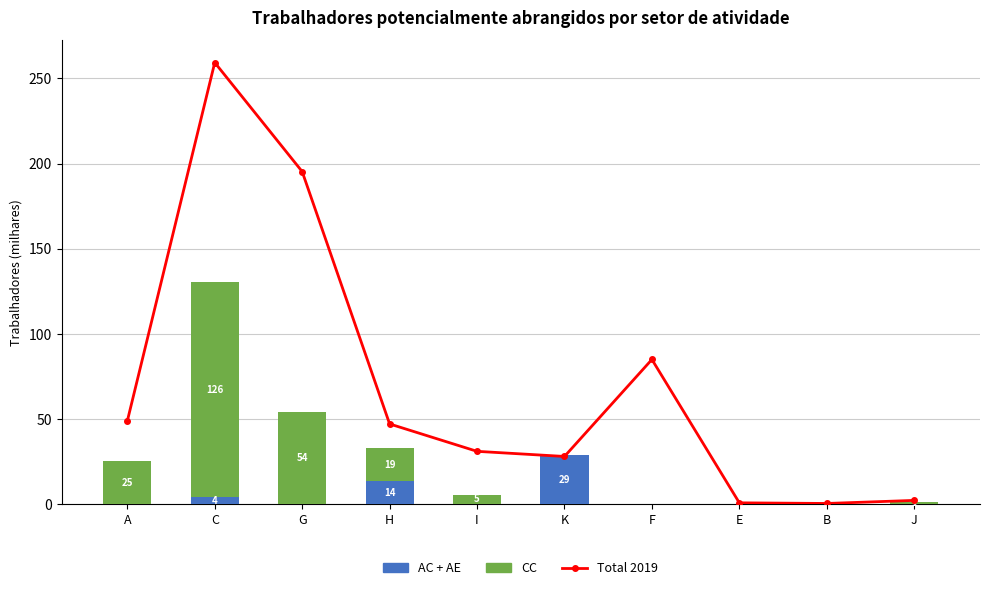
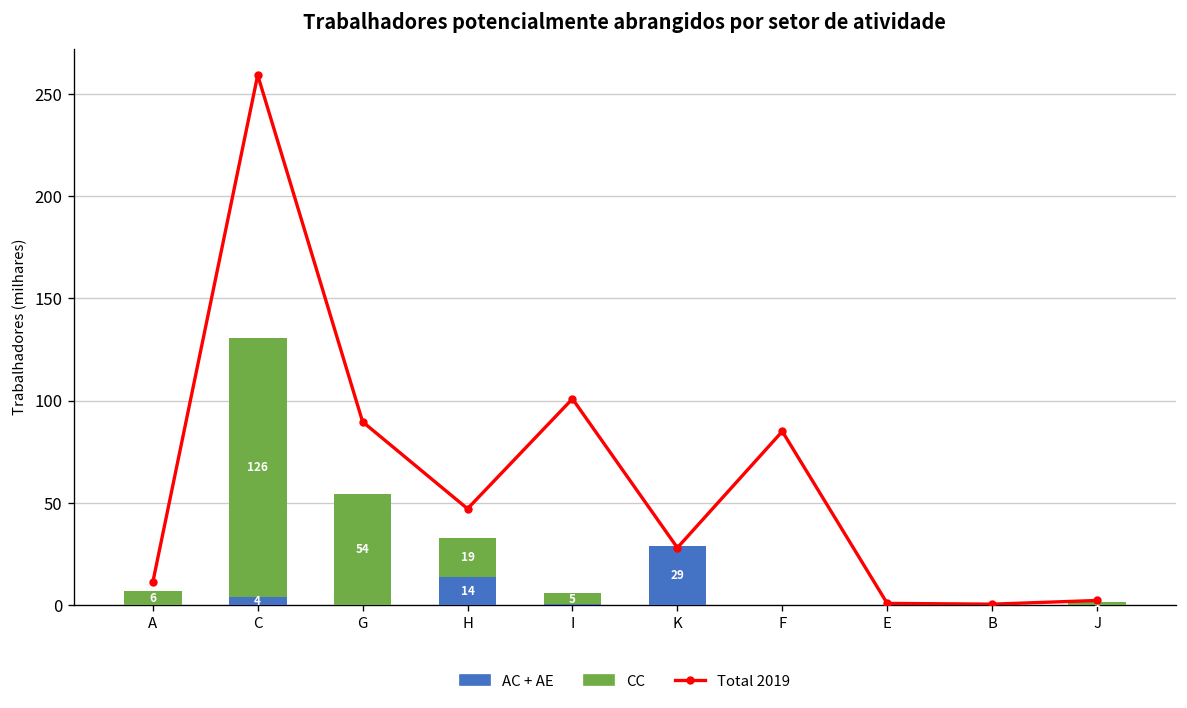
  {
    "Total 2019": {
-     "A": 49,
+     "A": 11,
      "C": 259,
-     "G": 195,
+     "G": 90,
      "H": 47,
-     "I": 31,
+     "I": 101,
      "K": 28,
      "F": 85,
      "E": 1,
      "B": 1,
      "J": 2
    },
    "AC + AE": {
      "C": 4,
      "H": 14,
      "K": 29
    },
    "CC": {
-     "A": 25,
+     "A": 6,
      "C": 126,
      "G": 54,
      "H": 19,
      "I": 5
    }
  }
